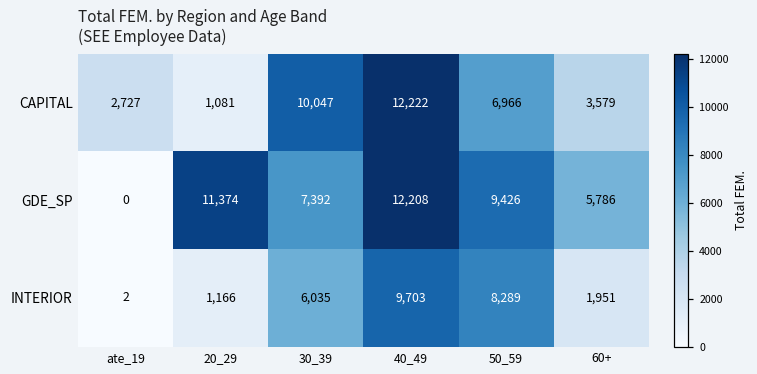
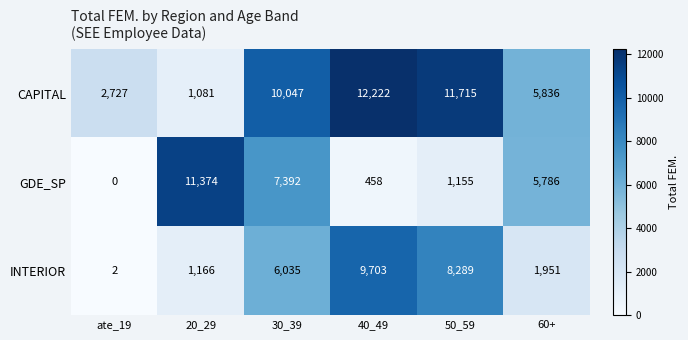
  {
    "CAPITAL": {
      "ate_19": "2,727",
      "20_29": "1,081",
      "30_39": "10,047",
      "40_49": "12,222",
-     "50_59": "6,966",
-     "60+": "3,579"
+     "50_59": "11,715",
+     "60+": "5,836"
    },
    "GDE_SP": {
      "ate_19": "0",
      "20_29": "11,374",
      "30_39": "7,392",
-     "40_49": "12,208",
-     "50_59": "9,426",
+     "40_49": "458",
+     "50_59": "1,155",
      "60+": "5,786"
    },
    "INTERIOR": {
      "ate_19": "2",
      "20_29": "1,166",
      "30_39": "6,035",
      "40_49": "9,703",
      "50_59": "8,289",
      "60+": "1,951"
    }
  }
